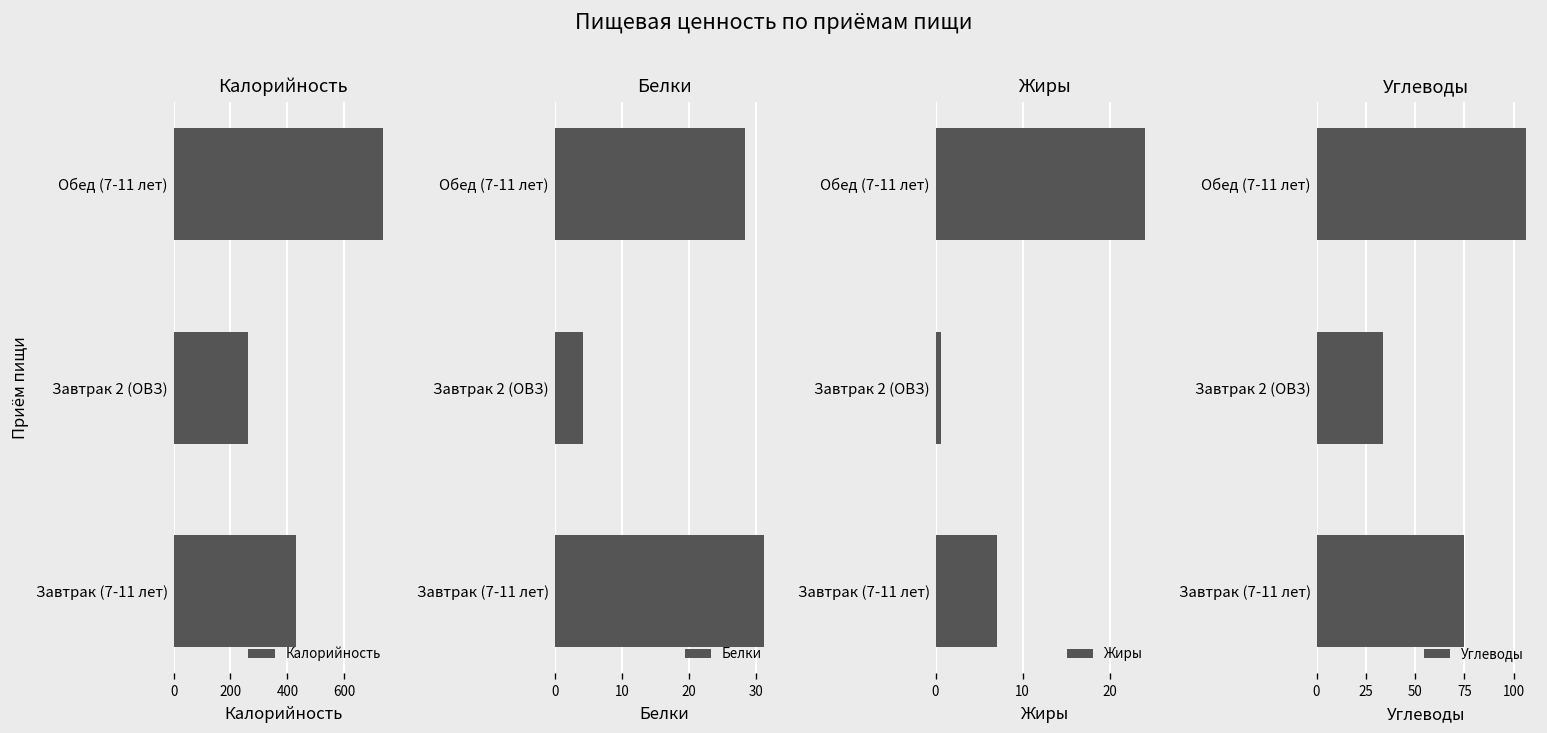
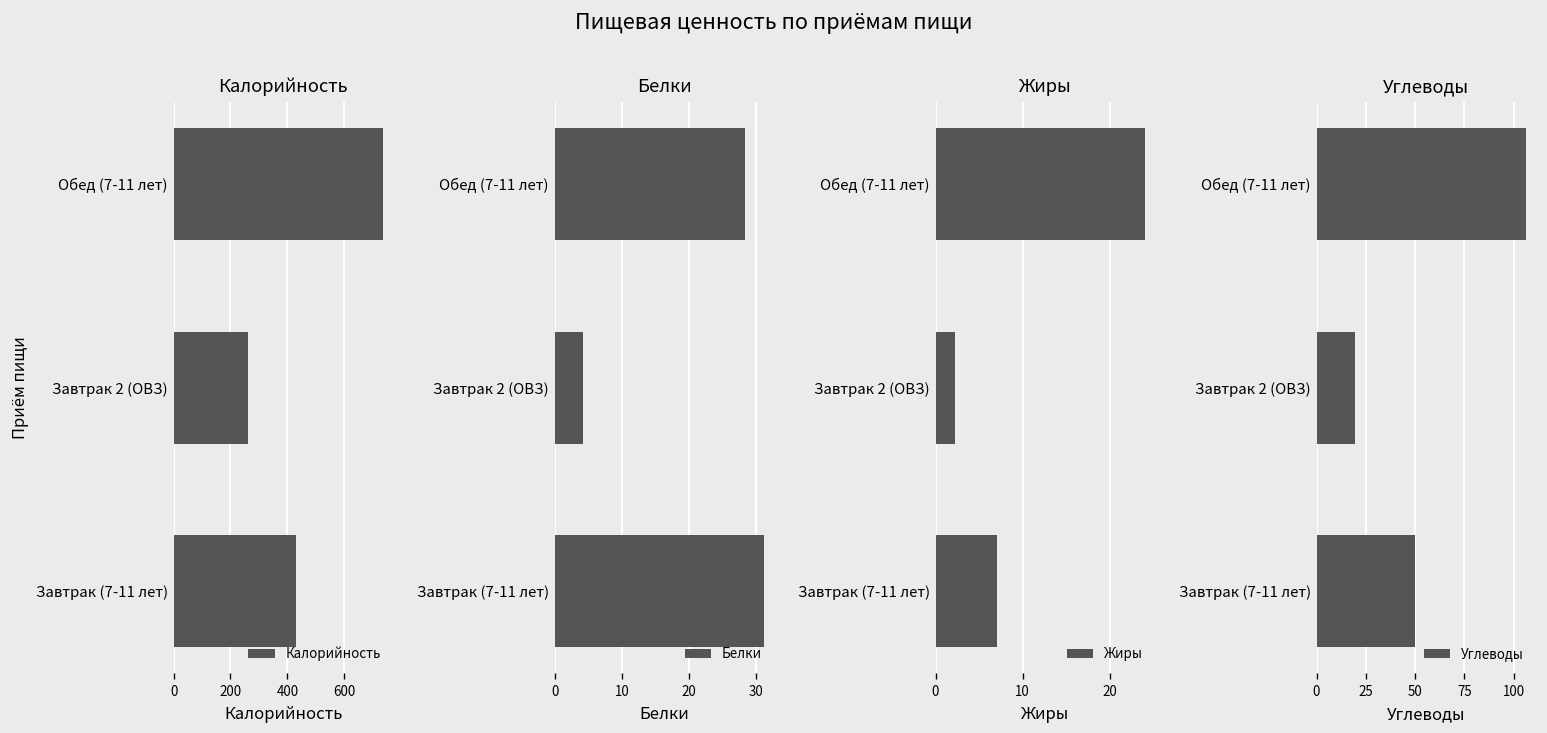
  {
    "Калорийность": {
      "Обед (7-11 лет)": 740,
      "Завтрак 2 (ОВЗ)": 260,
      "Завтрак (7-11 лет)": 430
    },
    "Белки": {
      "Обед (7-11 лет)": 28,
      "Завтрак 2 (ОВЗ)": 4,
      "Завтрак (7-11 лет)": 31
    },
    "Жиры": {
      "Обед (7-11 лет)": 24,
-     "Завтрак 2 (ОВЗ)": 1,
+     "Завтрак 2 (ОВЗ)": 2,
      "Завтрак (7-11 лет)": 7
    },
    "Углеводы": {
      "Обед (7-11 лет)": 106,
-     "Завтрак 2 (ОВЗ)": 34,
-     "Завтрак (7-11 лет)": 75
+     "Завтрак 2 (ОВЗ)": 20,
+     "Завтрак (7-11 лет)": 50
    }
  }
